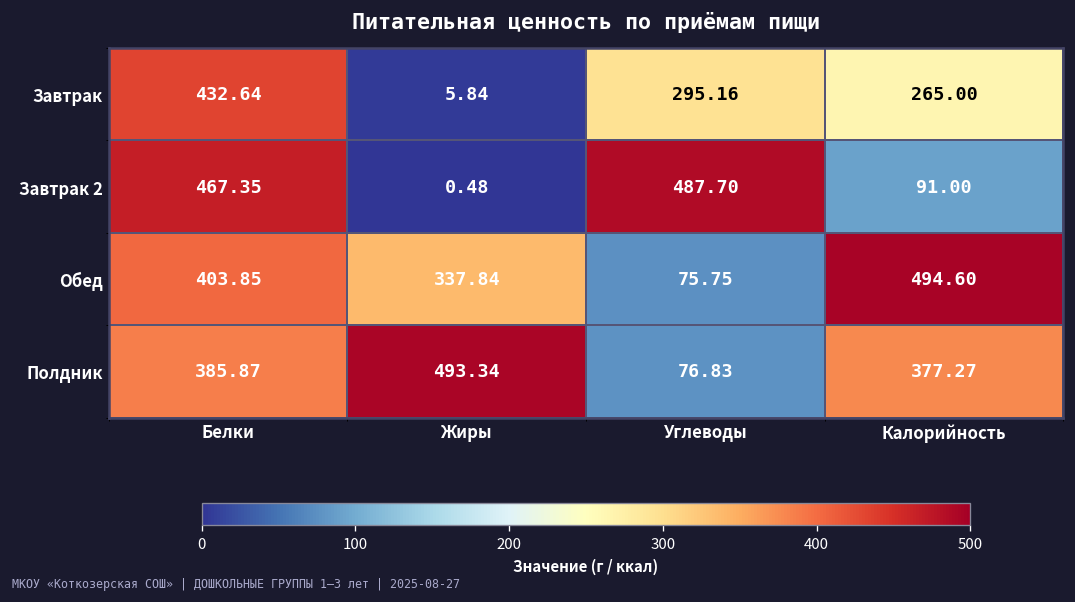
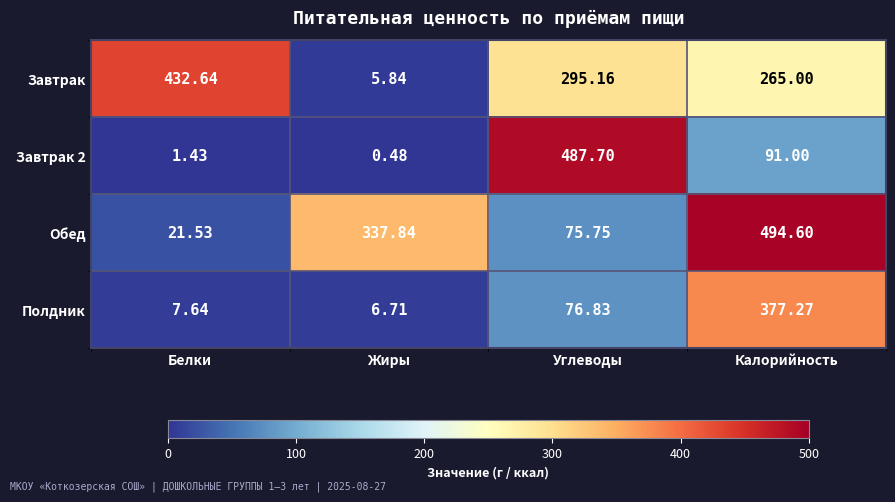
  {
    "Завтрак": {
      "Белки": 432.64,
      "Жиры": 5.84,
      "Углеводы": 295.16,
      "Калорийность": 265.00
    },
    "Завтрак 2": {
-     "Белки": 467.35,
+     "Белки": 1.43,
      "Жиры": 0.48,
      "Углеводы": 487.70,
      "Калорийность": 91.00
    },
    "Обед": {
-     "Белки": 403.85,
+     "Белки": 21.53,
      "Жиры": 337.84,
      "Углеводы": 75.75,
      "Калорийность": 494.60
    },
    "Полдник": {
-     "Белки": 385.87,
-     "Жиры": 493.34,
+     "Белки": 7.64,
+     "Жиры": 6.71,
      "Углеводы": 76.83,
      "Калорийность": 377.27
    }
  }
